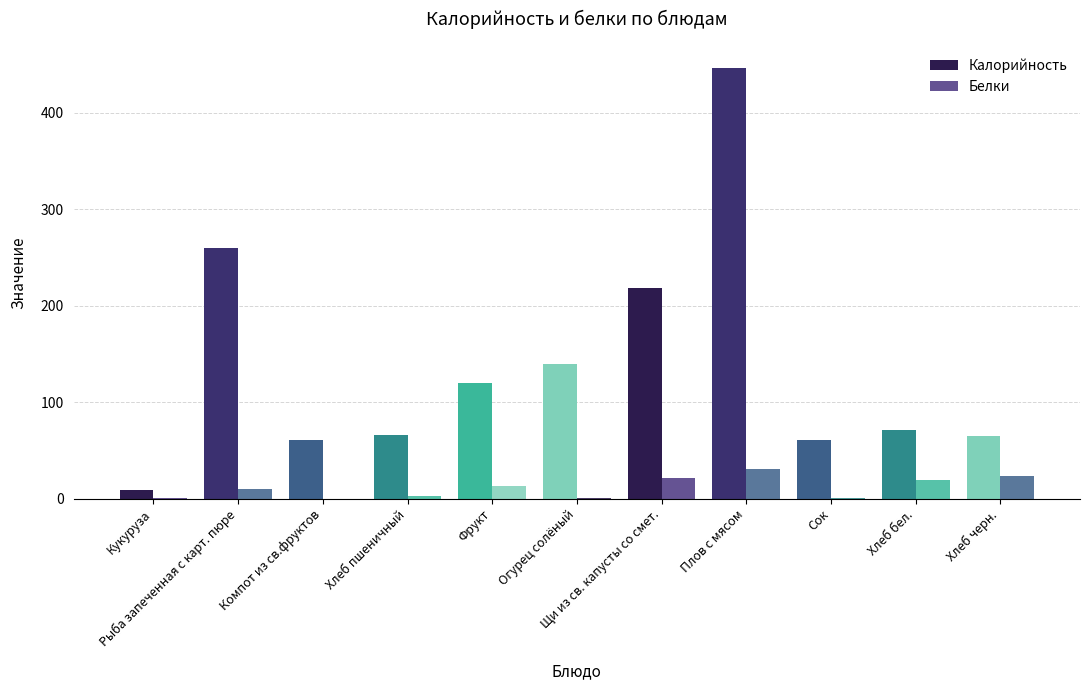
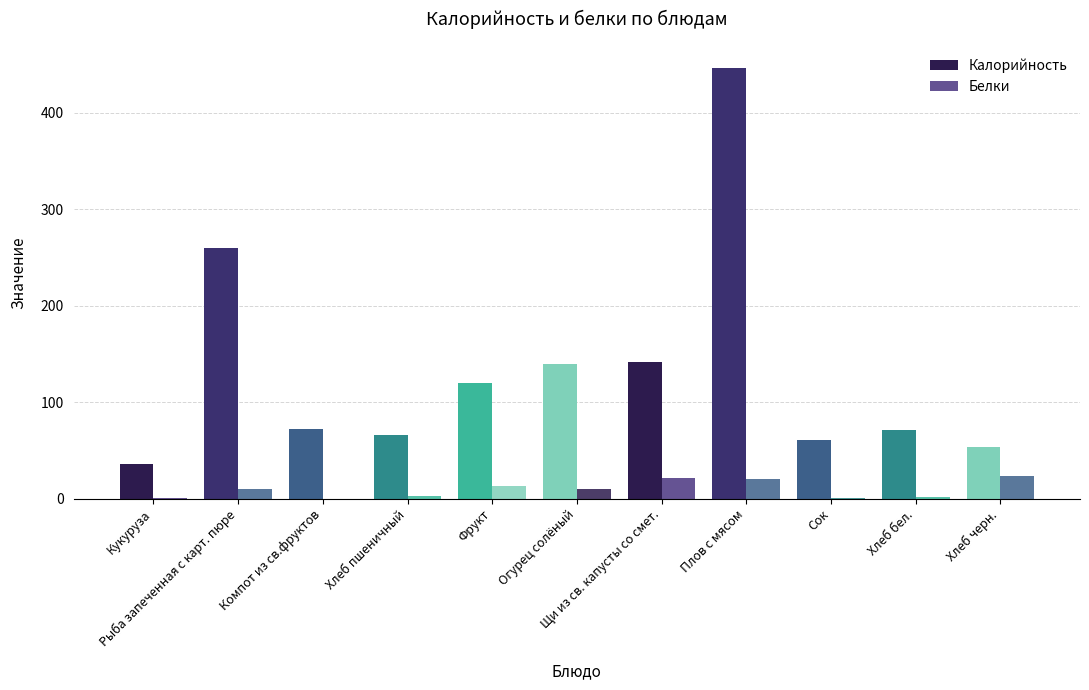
  {
    "Калорийность": {
-     "Кукуруза": 10,
+     "Кукуруза": 40,
      "Рыба запеченная с карт. пюре": 260,
-     "Компот из св.фруктов": 60,
+     "Компот из св.фруктов": 70,
      "Хлеб пшеничный": 70,
      "Фрукт": 120,
      "Огурец солёный": 140,
-     "Щи из св. капусты со смет.": 220,
+     "Щи из св. капусты со смет.": 140,
      "Плов с мясом": 450,
      "Сок": 60,
      "Хлеб бел.": 70,
-     "Хлеб черн.": 70
+     "Хлеб черн.": 50
    },
    "Белки": {
      "Рыба запеченная с карт. пюре": 10,
      "Компот из св.фруктов": 0,
      "Хлеб пшеничный": 0,
      "Фрукт": 10,
-     "Огурец солёный": 0,
+     "Огурец солёный": 10,
      "Щи из св. капусты со смет.": 20,
-     "Плов с мясом": 30,
-     "Хлеб бел.": 20,
+     "Плов с мясом": 20,
+     "Хлеб бел.": 0,
      "Хлеб черн.": 20
    }
  }
